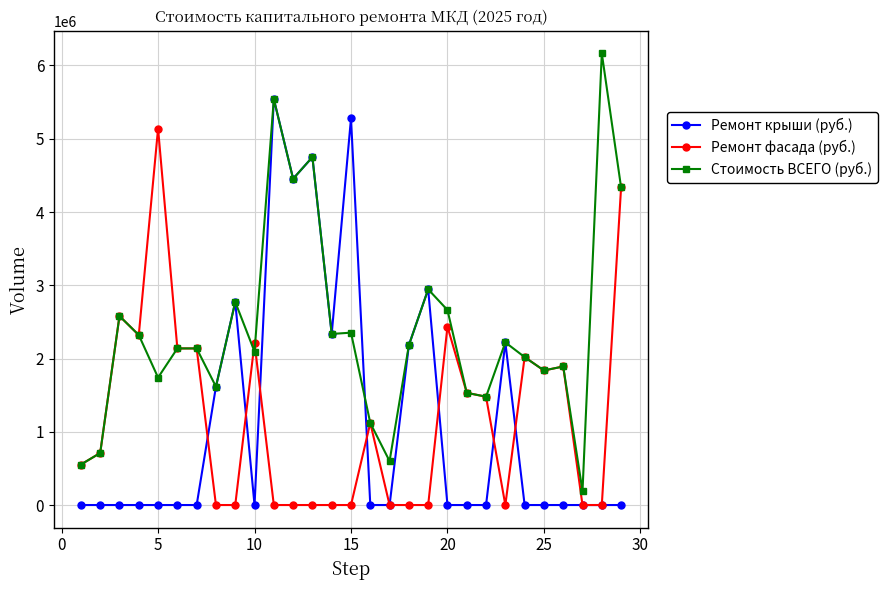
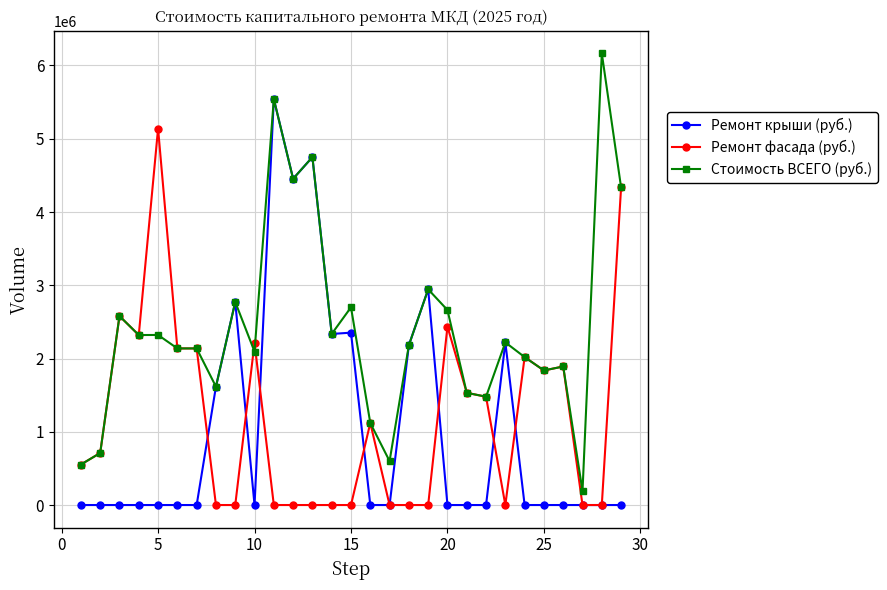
  {
    "Ремонт крыши (руб.)": {
      "5": 0,
      "10": 0,
-     "15": 5300000,
+     "15": 2400000,
      "20": 0,
      "25": 0
    },
    "Ремонт фасада (руб.)": {
      "5": 5100000,
      "10": 2200000,
      "15": 0,
      "20": 2400000
    },
    "Стоимость ВСЕГО (руб.)": {
-     "5": 1700000,
+     "5": 2300000,
      "10": 2100000,
-     "15": 2400000,
+     "15": 2700000,
      "20": 2700000
    }
  }
